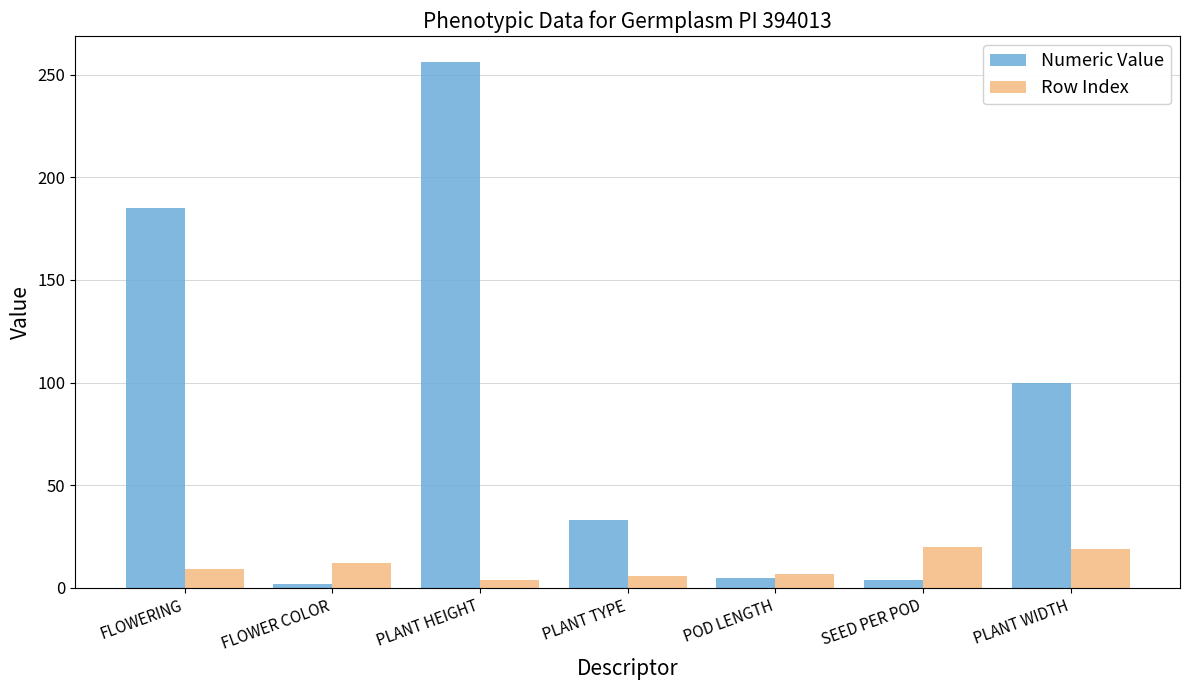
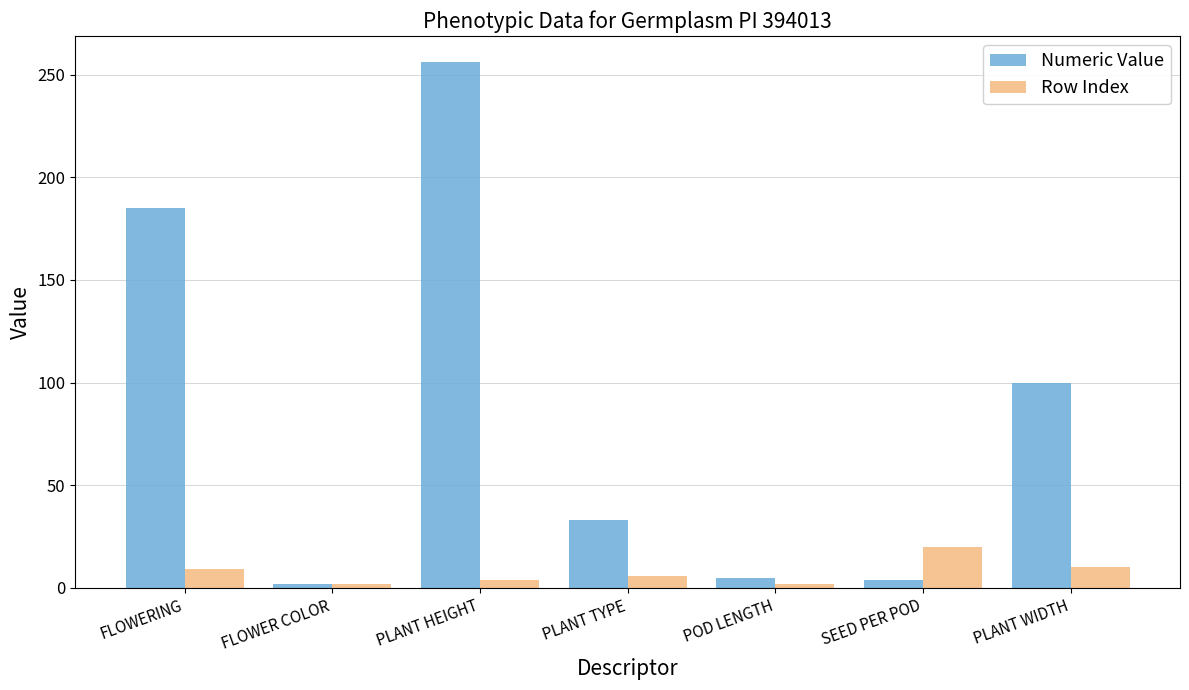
  {
    "Numeric Value": {
      "FLOWERING": 185,
      "FLOWER COLOR": 2,
      "PLANT HEIGHT": 256,
      "PLANT TYPE": 33,
      "POD LENGTH": 5,
      "SEED PER POD": 4,
      "PLANT WIDTH": 100
    },
    "Row Index": {
      "FLOWERING": 9,
-     "FLOWER COLOR": 12,
+     "FLOWER COLOR": 2,
      "PLANT HEIGHT": 4,
      "PLANT TYPE": 6,
-     "POD LENGTH": 7,
+     "POD LENGTH": 2,
      "SEED PER POD": 20,
-     "PLANT WIDTH": 19
+     "PLANT WIDTH": 10
    }
  }
